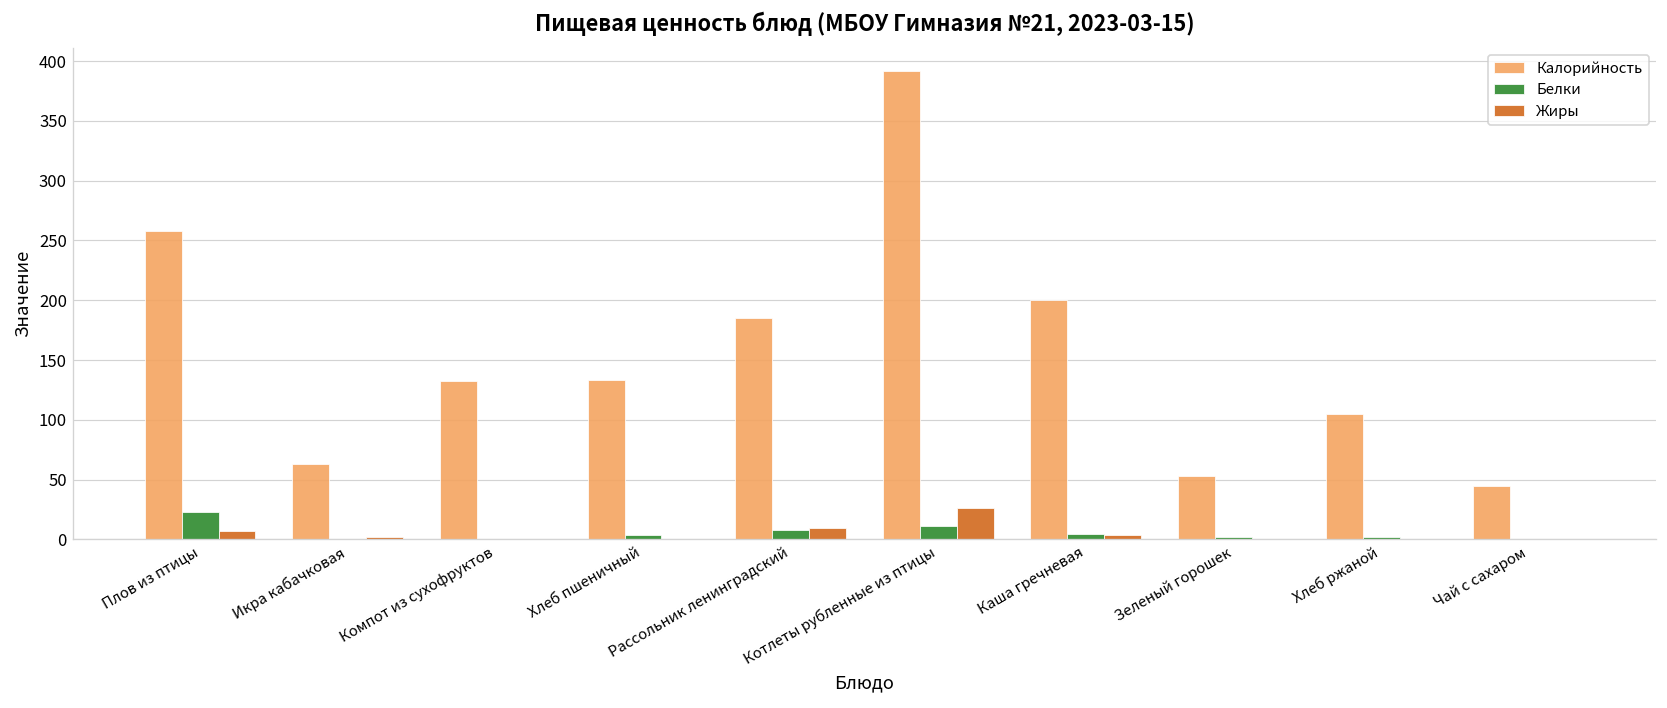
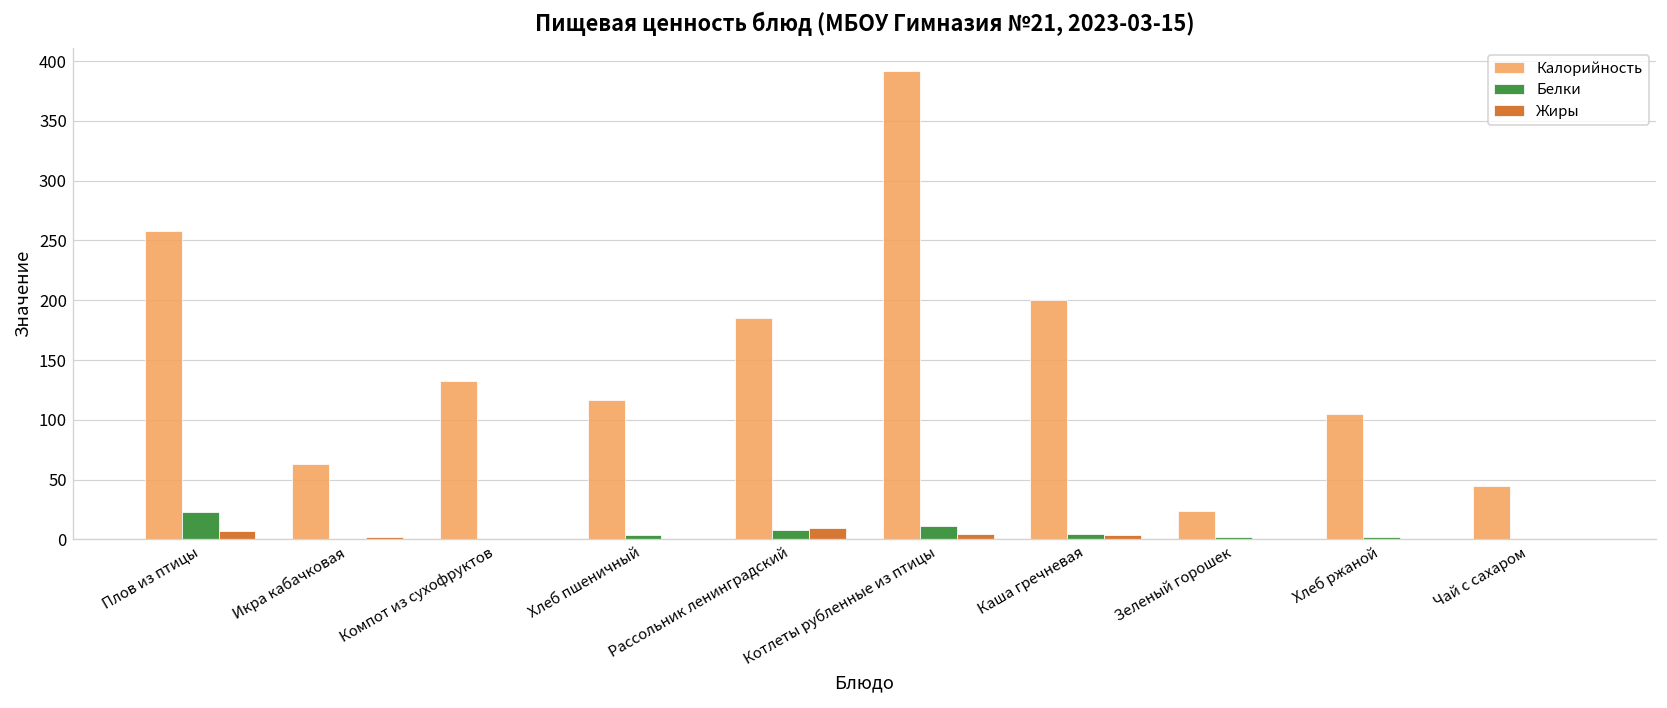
  {
    "Калорийность": {
      "Плов из птицы": 260,
      "Икра кабачковая": 60,
      "Компот из сухофруктов": 130,
-     "Хлеб пшеничный": 130,
+     "Хлеб пшеничный": 120,
      "Рассольник ленинградский": 190,
      "Котлеты рубленные из птицы": 390,
      "Каша гречневая": 200,
-     "Зеленый горошек": 50,
+     "Зеленый горошек": 20,
      "Хлеб ржаной": 110,
      "Чай с сахаром": 50
    },
    "Белки": {
      "Плов из птицы": 20,
      "Хлеб пшеничный": 0,
      "Рассольник ленинградский": 10,
      "Котлеты рубленные из птицы": 10,
      "Каша гречневая": 0
    },
    "Жиры": {
      "Плов из птицы": 10,
      "Компот из сухофруктов": 0,
      "Рассольник ленинградский": 10,
-     "Котлеты рубленные из птицы": 30,
+     "Котлеты рубленные из птицы": 0,
      "Каша гречневая": 0,
      "Чай с сахаром": 0
    }
  }
